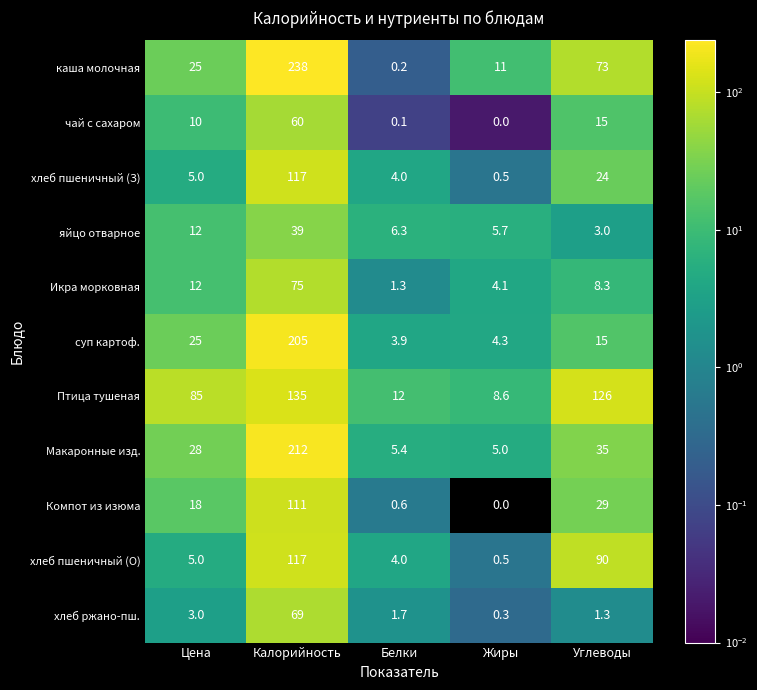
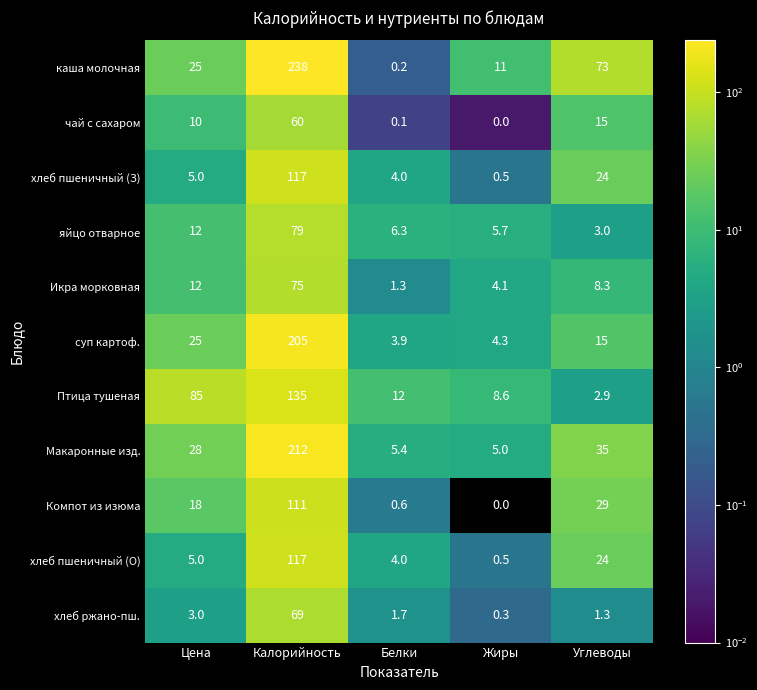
  {
    "каша молочная": {
      "Цена": 25,
      "Калорийность": 238,
      "Белки": 0.2,
      "Жиры": 11,
      "Углеводы": 73
    },
    "чай с сахаром": {
      "Цена": 10,
      "Калорийность": 60,
      "Белки": 0.1,
      "Жиры": 0.0,
      "Углеводы": 15
    },
    "хлеб пшеничный (З)": {
      "Цена": 5.0,
      "Калорийность": 117,
      "Белки": 4.0,
      "Жиры": 0.5,
      "Углеводы": 24
    },
    "яйцо отварное": {
      "Цена": 12,
-     "Калорийность": 39,
+     "Калорийность": 79,
      "Белки": 6.3,
      "Жиры": 5.7,
      "Углеводы": 3.0
    },
    "Икра морковная": {
      "Цена": 12,
      "Калорийность": 75,
      "Белки": 1.3,
      "Жиры": 4.1,
      "Углеводы": 8.3
    },
    "суп картоф.": {
      "Цена": 25,
      "Калорийность": 205,
      "Белки": 3.9,
      "Жиры": 4.3,
      "Углеводы": 15
    },
    "Птица тушеная": {
      "Цена": 85,
      "Калорийность": 135,
      "Белки": 12,
      "Жиры": 8.6,
-     "Углеводы": 126
+     "Углеводы": 2.9
    },
    "Макаронные изд.": {
      "Цена": 28,
      "Калорийность": 212,
      "Белки": 5.4,
      "Жиры": 5.0,
      "Углеводы": 35
    },
    "Компот из изюма": {
      "Цена": 18,
      "Калорийность": 111,
      "Белки": 0.6,
      "Жиры": 0.0,
      "Углеводы": 29
    },
    "хлеб пшеничный (О)": {
      "Цена": 5.0,
      "Калорийность": 117,
      "Белки": 4.0,
      "Жиры": 0.5,
-     "Углеводы": 90
+     "Углеводы": 24
    },
    "хлеб ржано-пш.": {
      "Цена": 3.0,
      "Калорийность": 69,
      "Белки": 1.7,
      "Жиры": 0.3,
      "Углеводы": 1.3
    }
  }
